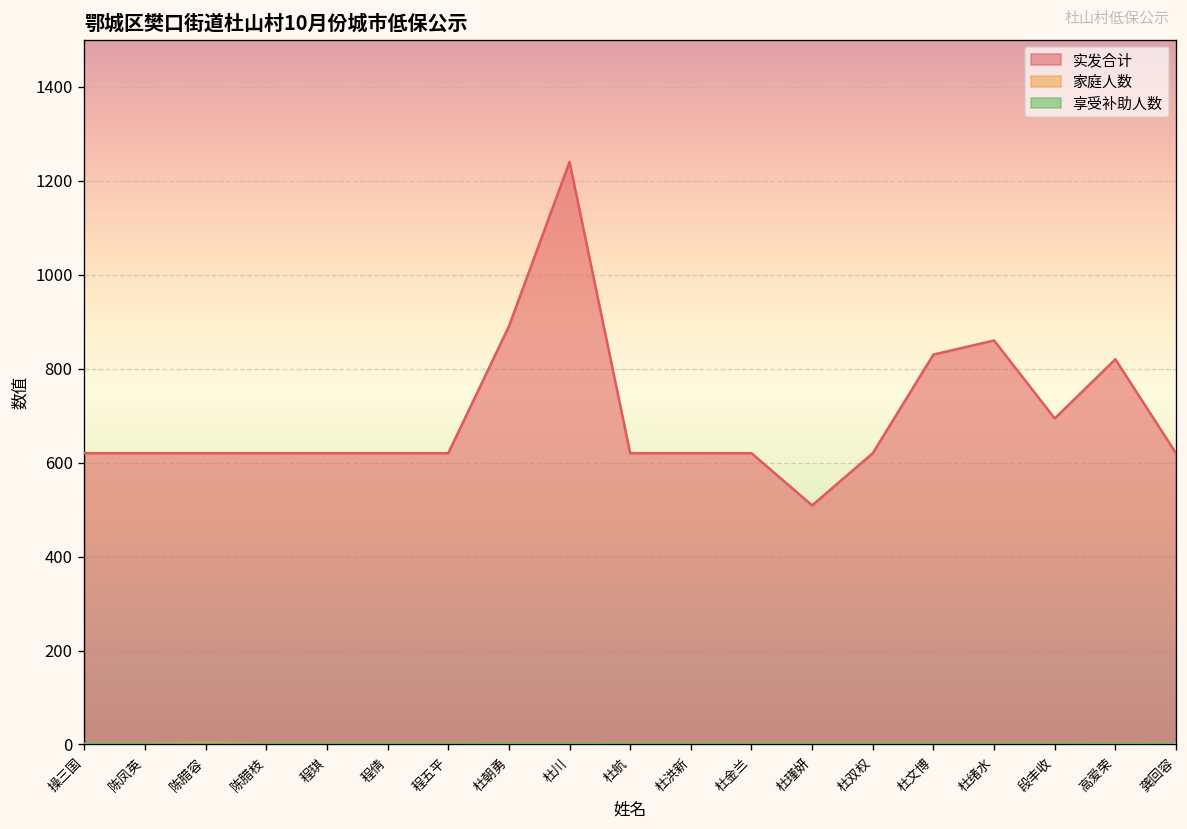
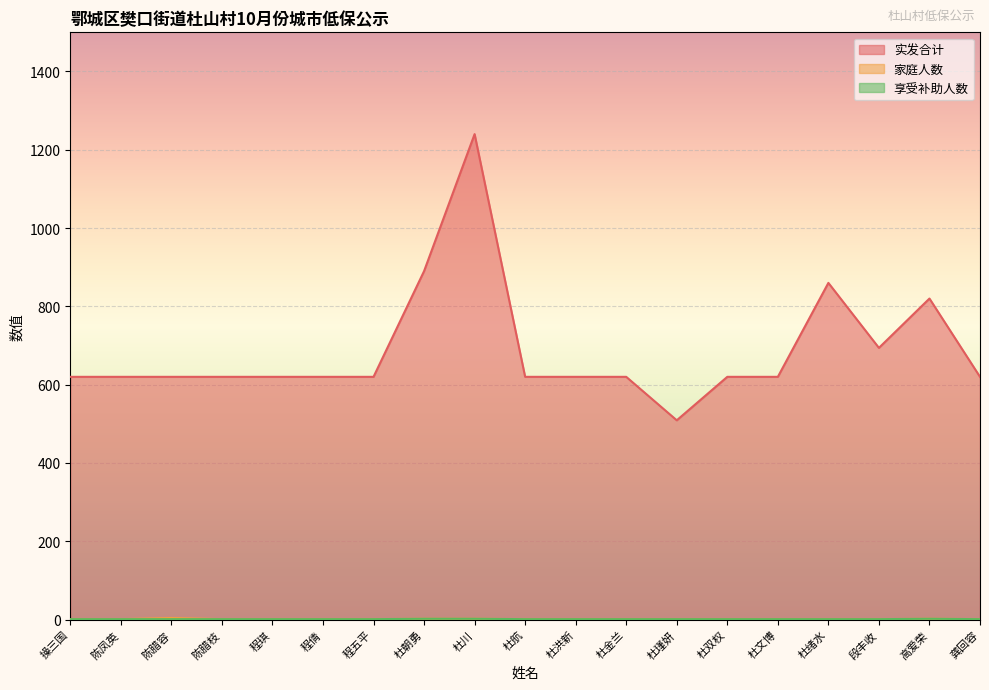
  {
    "实发合计": {
      "操三国": 620,
      "陈凤英": 620,
      "陈腊容": 620,
      "陈腊枝": 620,
      "程琪": 620,
      "程倩": 620,
      "程五平": 620,
      "杜朝勇": 890,
      "杜川": 1240,
      "杜航": 620,
      "杜洪新": 620,
      "杜金兰": 620,
      "杜瑾妍": 510,
      "杜双权": 620,
-     "杜文博": 830,
+     "杜文博": 620,
      "杜绪水": 860,
      "段丰收": 690,
      "高爱荣": 820,
      "龚回容": 620
    }
  }
